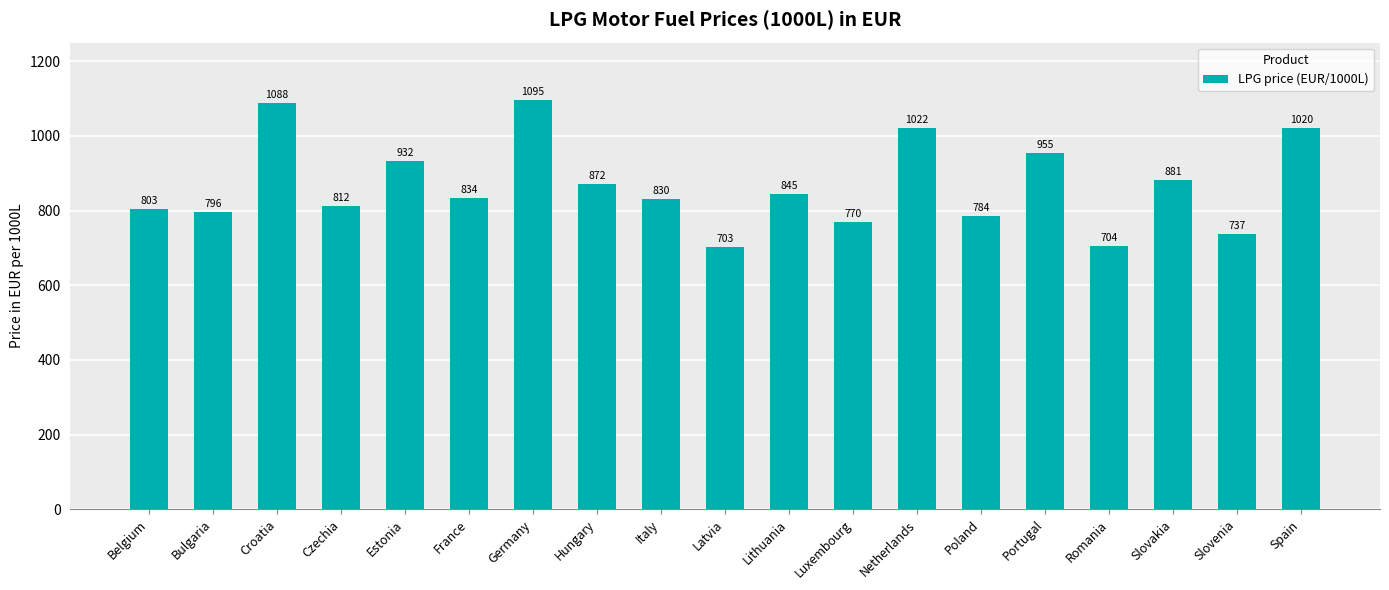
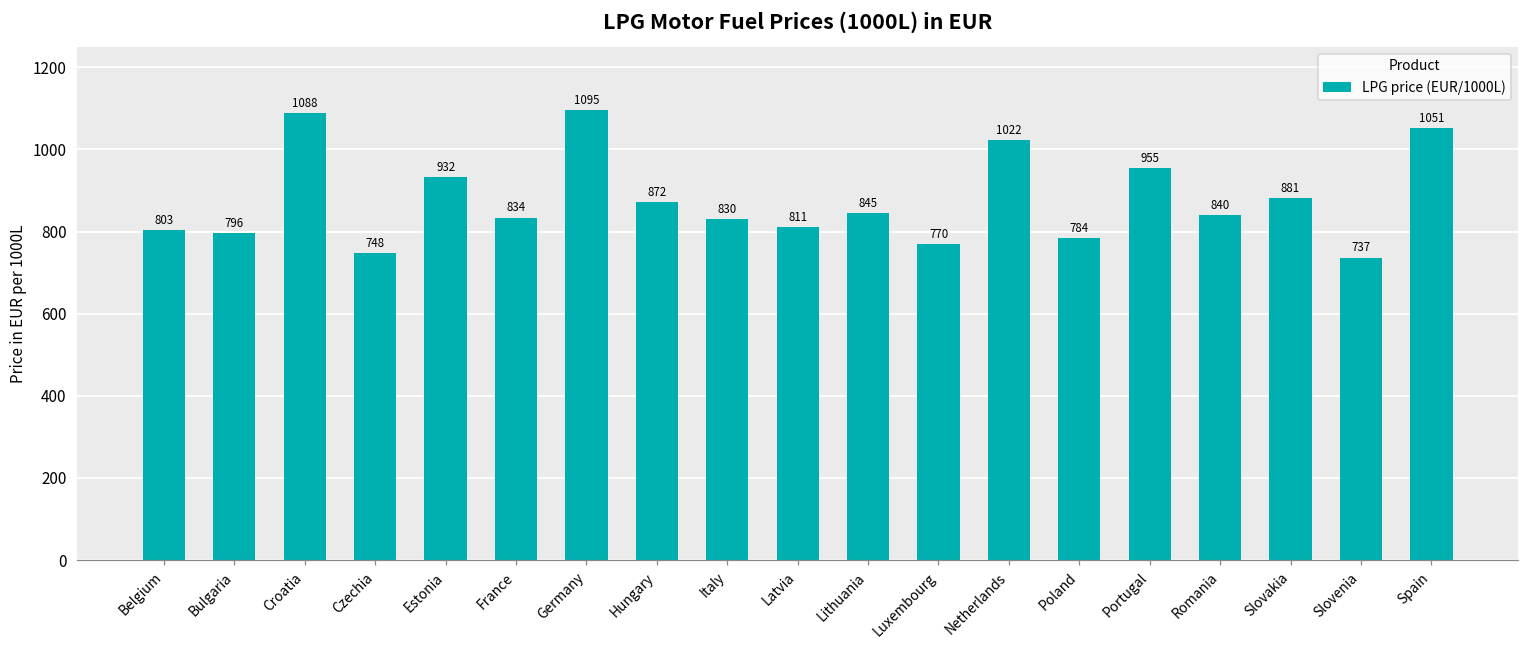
  {
    "Belgium": 803,
    "Bulgaria": 796,
    "Croatia": 1088,
-   "Czechia": 812,
+   "Czechia": 748,
    "Estonia": 932,
    "France": 834,
    "Germany": 1095,
    "Hungary": 872,
    "Italy": 830,
-   "Latvia": 703,
+   "Latvia": 811,
    "Lithuania": 845,
    "Luxembourg": 770,
    "Netherlands": 1022,
    "Poland": 784,
    "Portugal": 955,
-   "Romania": 704,
+   "Romania": 840,
    "Slovakia": 881,
    "Slovenia": 737,
-   "Spain": 1020
+   "Spain": 1051
  }
